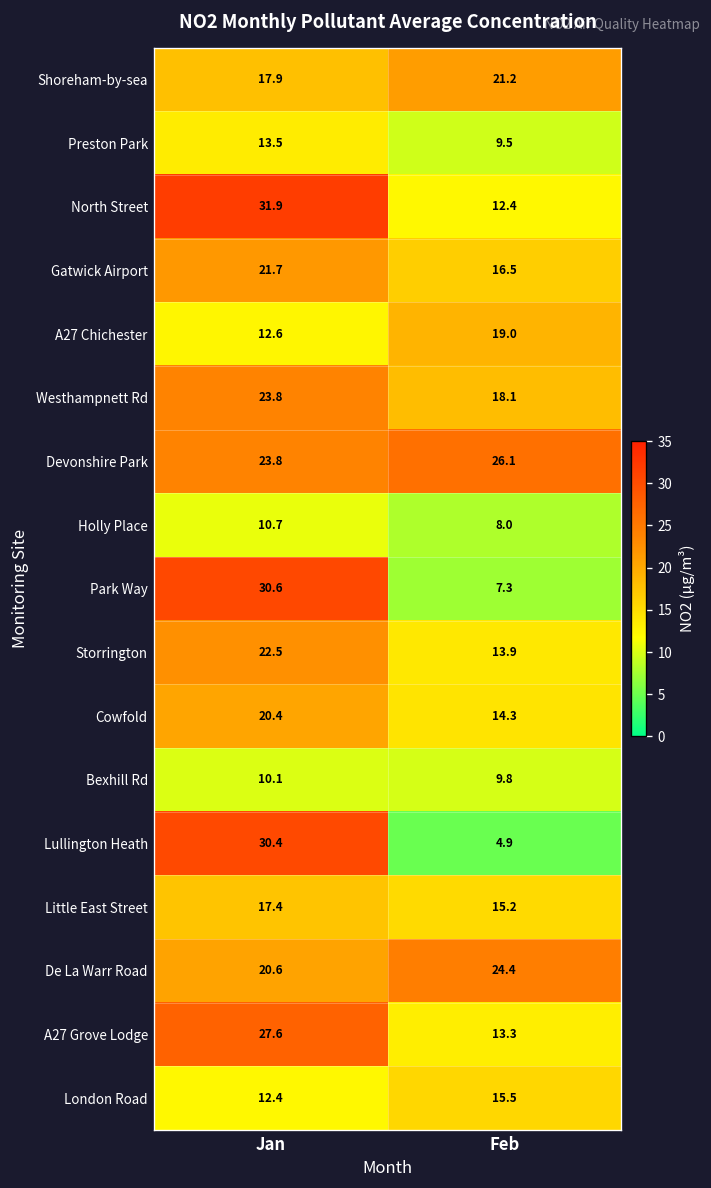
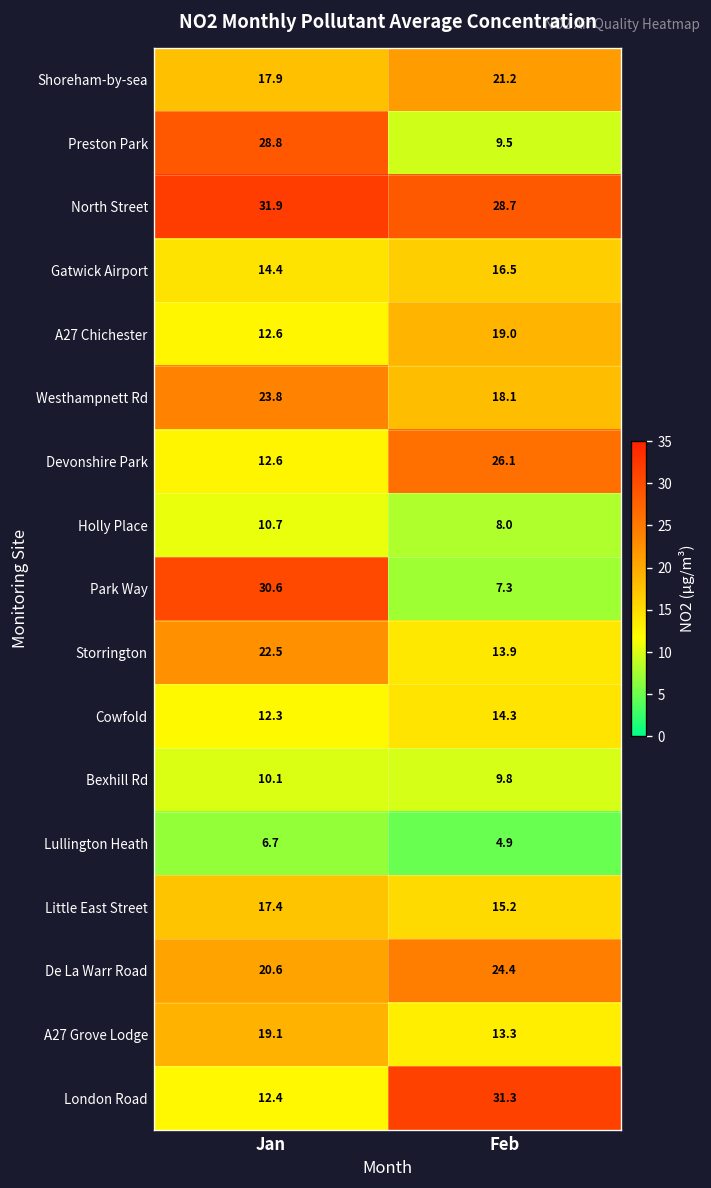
  {
    "Shoreham-by-sea": {
      "Jan": 17.9,
      "Feb": 21.2
    },
    "Preston Park": {
-     "Jan": 13.5,
+     "Jan": 28.8,
      "Feb": 9.5
    },
    "North Street": {
      "Jan": 31.9,
-     "Feb": 12.4
+     "Feb": 28.7
    },
    "Gatwick Airport": {
-     "Jan": 21.7,
+     "Jan": 14.4,
      "Feb": 16.5
    },
    "A27 Chichester": {
      "Jan": 12.6,
      "Feb": 19.0
    },
    "Westhampnett Rd": {
      "Jan": 23.8,
      "Feb": 18.1
    },
    "Devonshire Park": {
-     "Jan": 23.8,
+     "Jan": 12.6,
      "Feb": 26.1
    },
    "Holly Place": {
      "Jan": 10.7,
      "Feb": 8.0
    },
    "Park Way": {
      "Jan": 30.6,
      "Feb": 7.3
    },
    "Storrington": {
      "Jan": 22.5,
      "Feb": 13.9
    },
    "Cowfold": {
-     "Jan": 20.4,
+     "Jan": 12.3,
      "Feb": 14.3
    },
    "Bexhill Rd": {
      "Jan": 10.1,
      "Feb": 9.8
    },
    "Lullington Heath": {
-     "Jan": 30.4,
+     "Jan": 6.7,
      "Feb": 4.9
    },
    "Little East Street": {
      "Jan": 17.4,
      "Feb": 15.2
    },
    "De La Warr Road": {
      "Jan": 20.6,
      "Feb": 24.4
    },
    "A27 Grove Lodge": {
-     "Jan": 27.6,
+     "Jan": 19.1,
      "Feb": 13.3
    },
    "London Road": {
      "Jan": 12.4,
-     "Feb": 15.5
+     "Feb": 31.3
    }
  }
